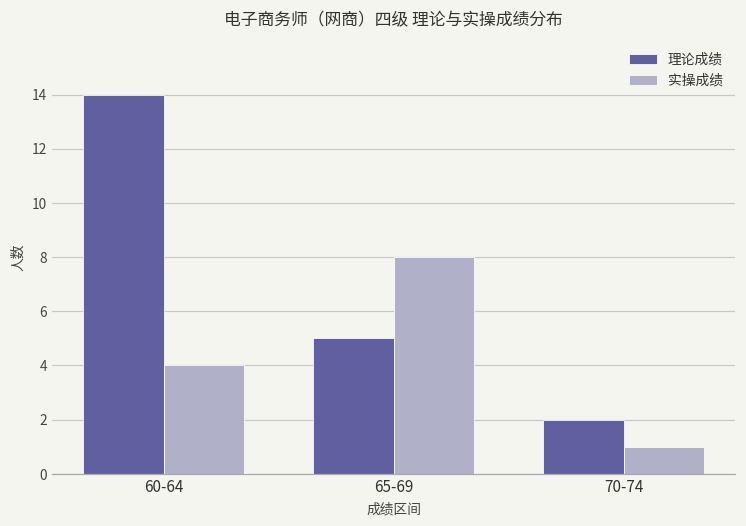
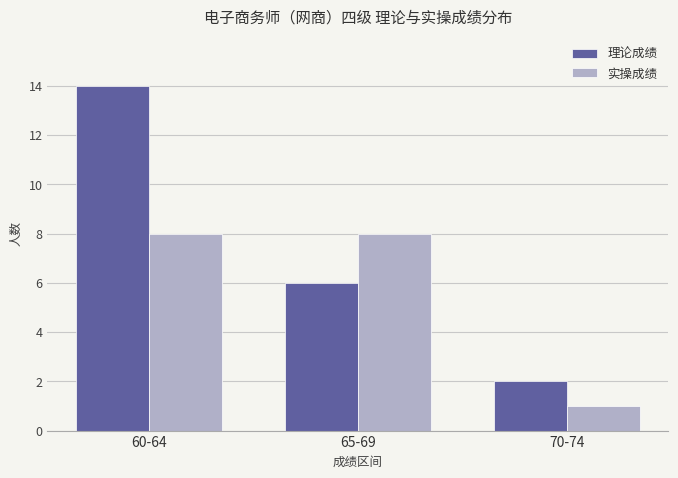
  {
    "理论成绩": {
      "60-64": 14,
-     "65-69": 5,
+     "65-69": 6,
      "70-74": 2
    },
    "实操成绩": {
-     "60-64": 4,
+     "60-64": 8,
      "65-69": 8,
      "70-74": 1
    }
  }
